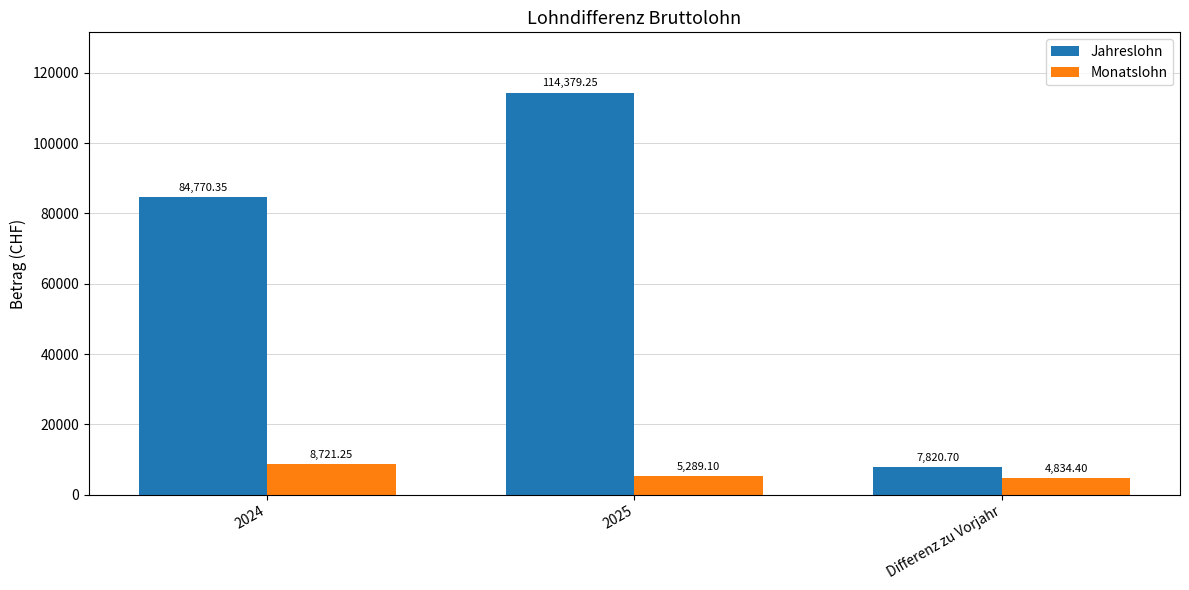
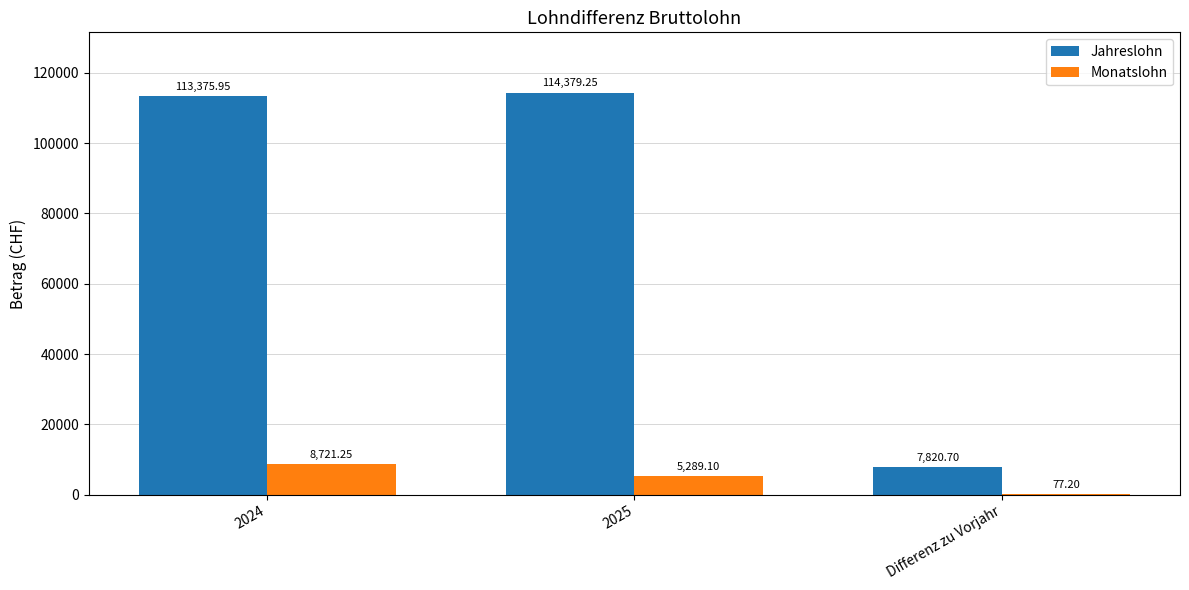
  {
    "Jahreslohn": {
-     "2024": "84,770.35",
+     "2024": "113,375.95",
      "2025": "114,379.25",
      "Differenz zu Vorjahr": "7,820.70"
    },
    "Monatslohn": {
      "2024": "8,721.25",
      "2025": "5,289.10",
-     "Differenz zu Vorjahr": "4,834.40"
+     "Differenz zu Vorjahr": "77.20"
    }
  }
